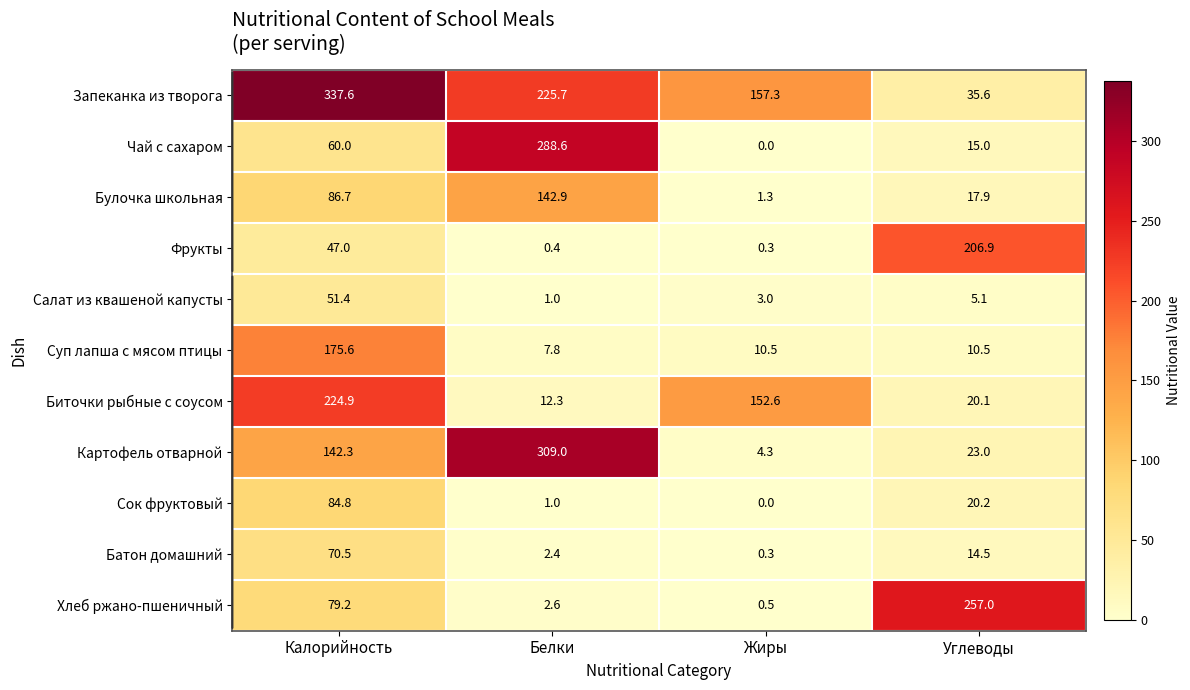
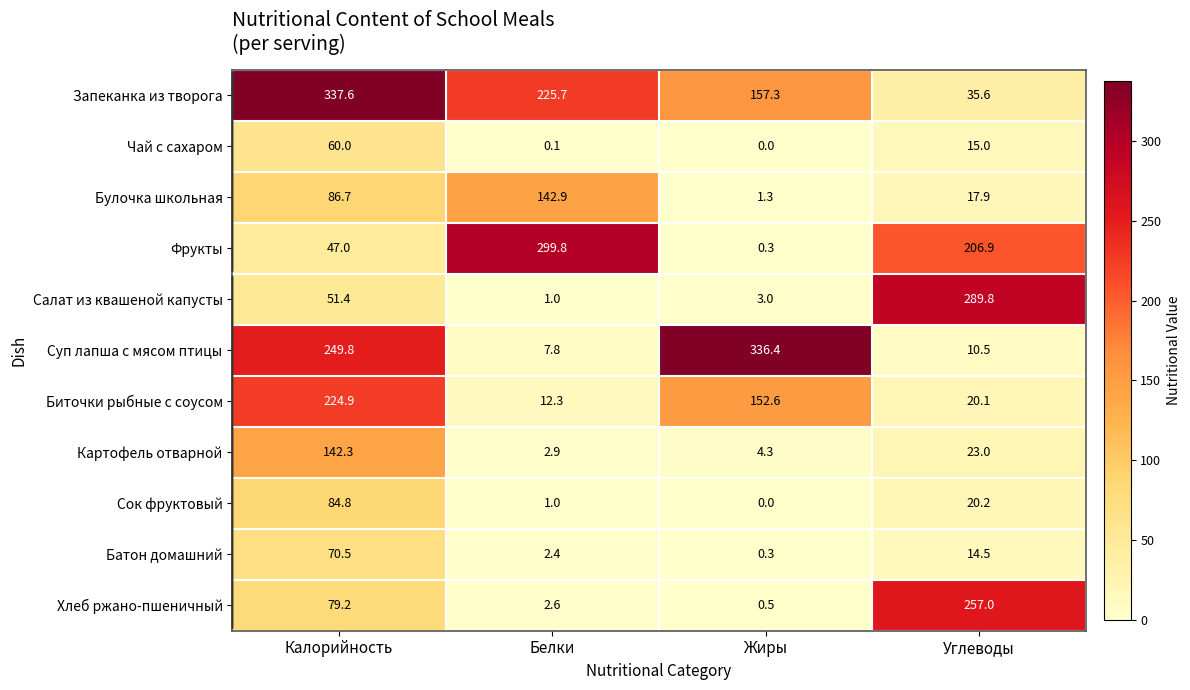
  {
    "Запеканка из творога": {
      "Калорийность": 337.6,
      "Белки": 225.7,
      "Жиры": 157.3,
      "Углеводы": 35.6
    },
    "Чай с сахаром": {
      "Калорийность": 60.0,
-     "Белки": 288.6,
+     "Белки": 0.1,
      "Жиры": 0.0,
      "Углеводы": 15.0
    },
    "Булочка школьная": {
      "Калорийность": 86.7,
      "Белки": 142.9,
      "Жиры": 1.3,
      "Углеводы": 17.9
    },
    "Фрукты": {
      "Калорийность": 47.0,
-     "Белки": 0.4,
+     "Белки": 299.8,
      "Жиры": 0.3,
      "Углеводы": 206.9
    },
    "Салат из квашеной капусты": {
      "Калорийность": 51.4,
      "Белки": 1.0,
      "Жиры": 3.0,
-     "Углеводы": 5.1
+     "Углеводы": 289.8
    },
    "Суп лапша с мясом птицы": {
-     "Калорийность": 175.6,
+     "Калорийность": 249.8,
      "Белки": 7.8,
-     "Жиры": 10.5,
+     "Жиры": 336.4,
      "Углеводы": 10.5
    },
    "Биточки рыбные с соусом": {
      "Калорийность": 224.9,
      "Белки": 12.3,
      "Жиры": 152.6,
      "Углеводы": 20.1
    },
    "Картофель отварной": {
      "Калорийность": 142.3,
-     "Белки": 309.0,
+     "Белки": 2.9,
      "Жиры": 4.3,
      "Углеводы": 23.0
    },
    "Сок фруктовый": {
      "Калорийность": 84.8,
      "Белки": 1.0,
      "Жиры": 0.0,
      "Углеводы": 20.2
    },
    "Батон домашний": {
      "Калорийность": 70.5,
      "Белки": 2.4,
      "Жиры": 0.3,
      "Углеводы": 14.5
    },
    "Хлеб ржано-пшеничный": {
      "Калорийность": 79.2,
      "Белки": 2.6,
      "Жиры": 0.5,
      "Углеводы": 257.0
    }
  }
